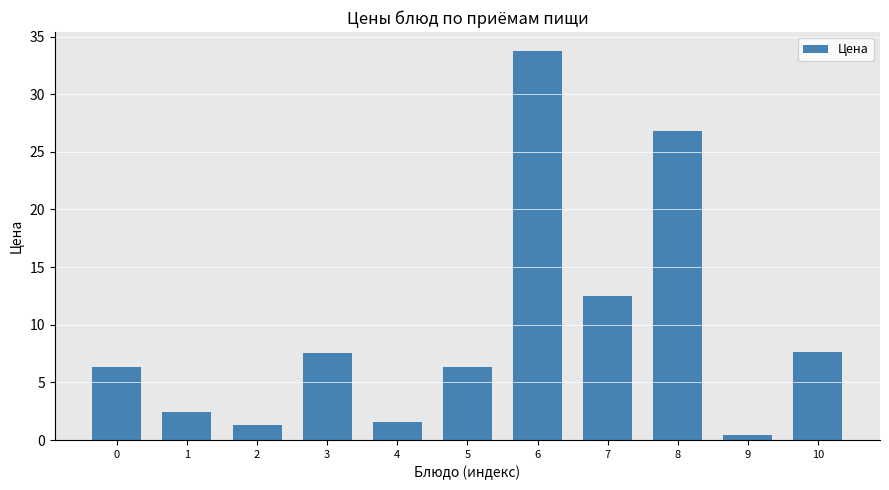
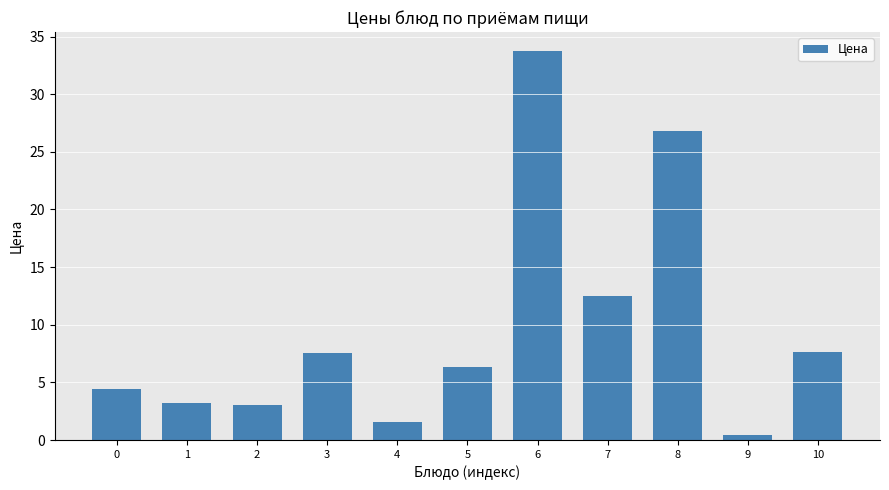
  {
-   "0": 6.3,
-   "1": 2.4,
-   "2": 1.4,
+   "0": 4.4,
+   "1": 3.2,
+   "2": 3.0,
    "3": 7.6,
    "4": 1.6,
    "5": 6.3,
    "6": 33.7,
    "7": 12.5,
    "8": 26.8,
    "9": 0.4,
    "10": 7.6
  }
